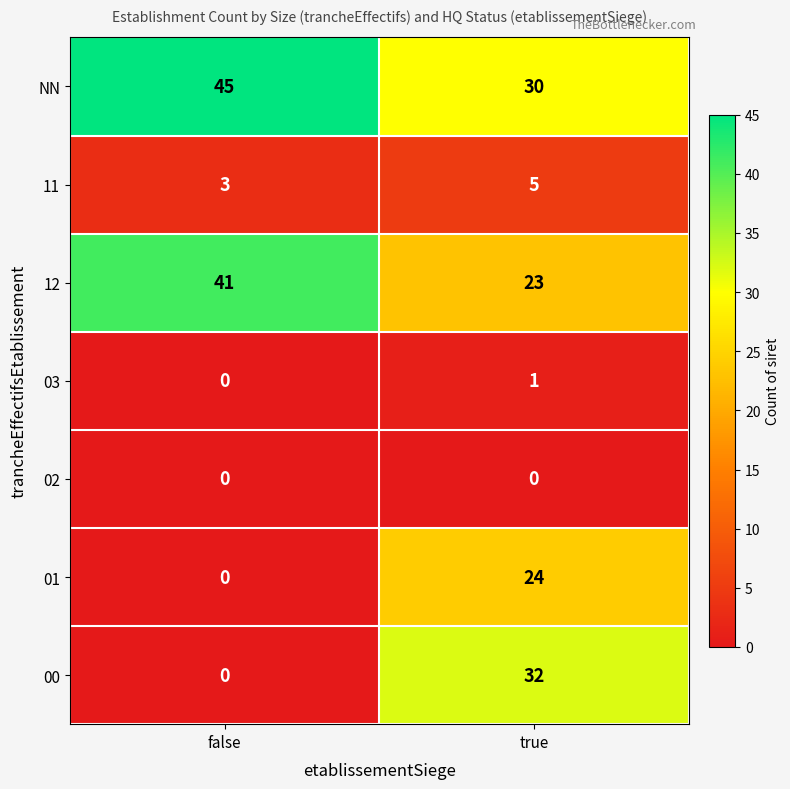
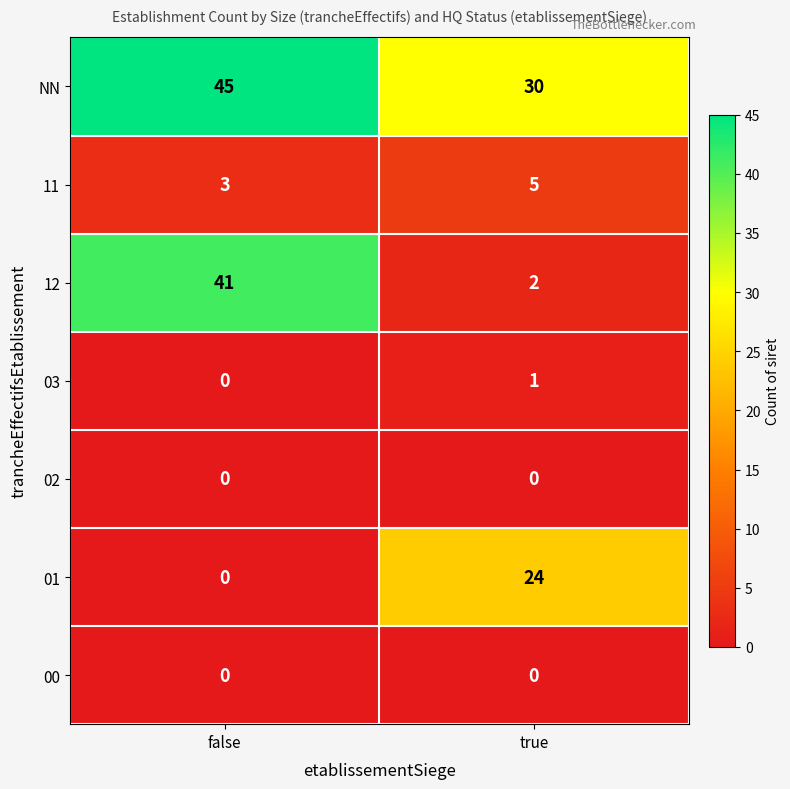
  {
    "NN": {
      "false": 45,
      "true": 30
    },
    "11": {
      "false": 3,
      "true": 5
    },
    "12": {
      "false": 41,
-     "true": 23
+     "true": 2
    },
    "03": {
      "false": 0,
      "true": 1
    },
    "02": {
      "false": 0,
      "true": 0
    },
    "01": {
      "false": 0,
      "true": 24
    },
    "00": {
      "false": 0,
-     "true": 32
+     "true": 0
    }
  }
